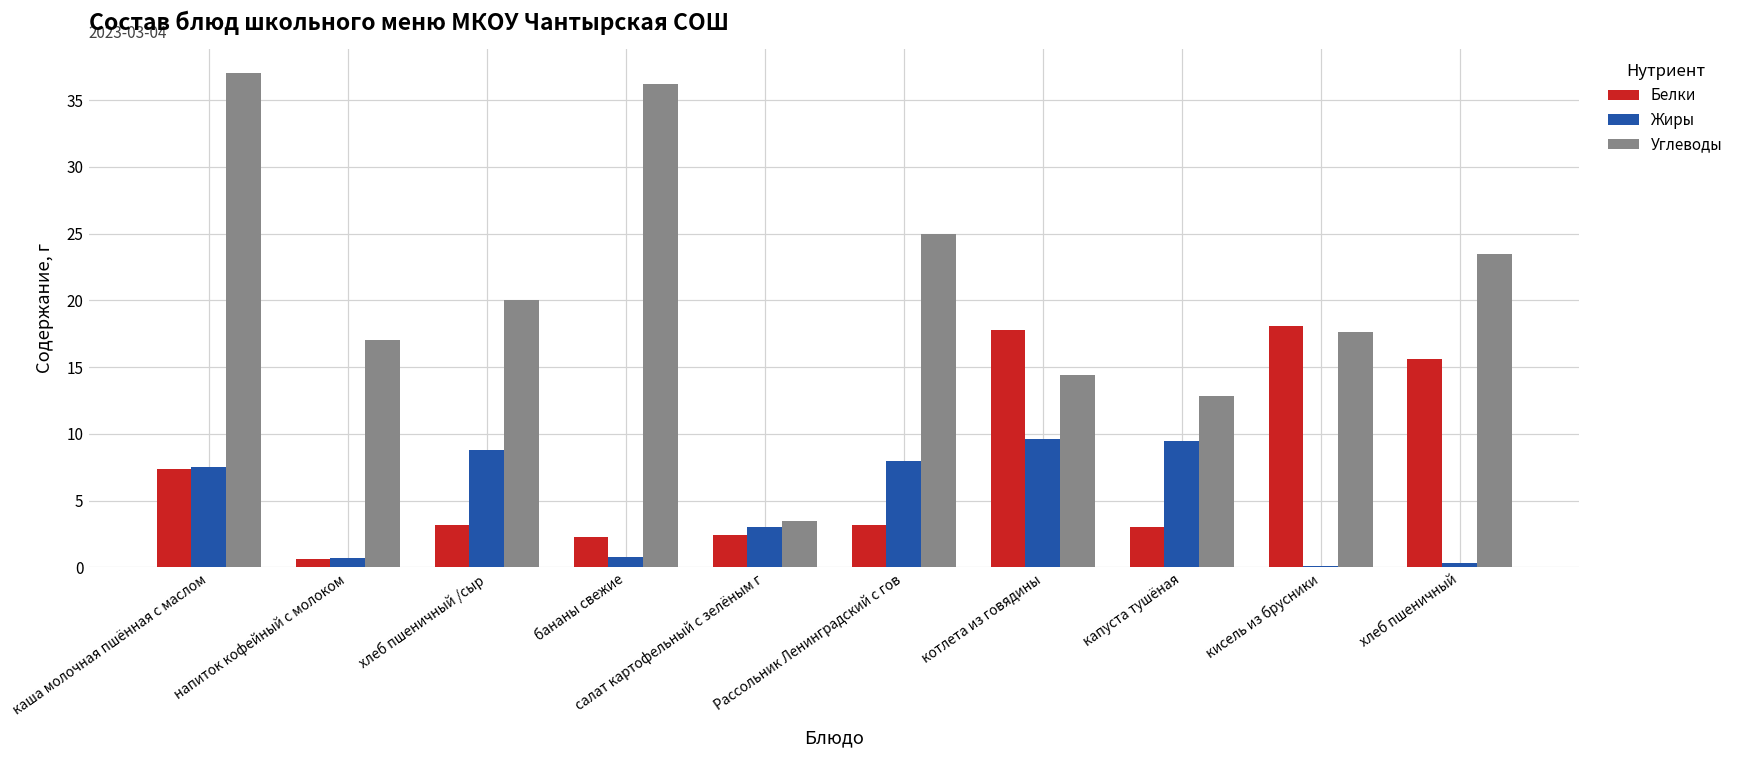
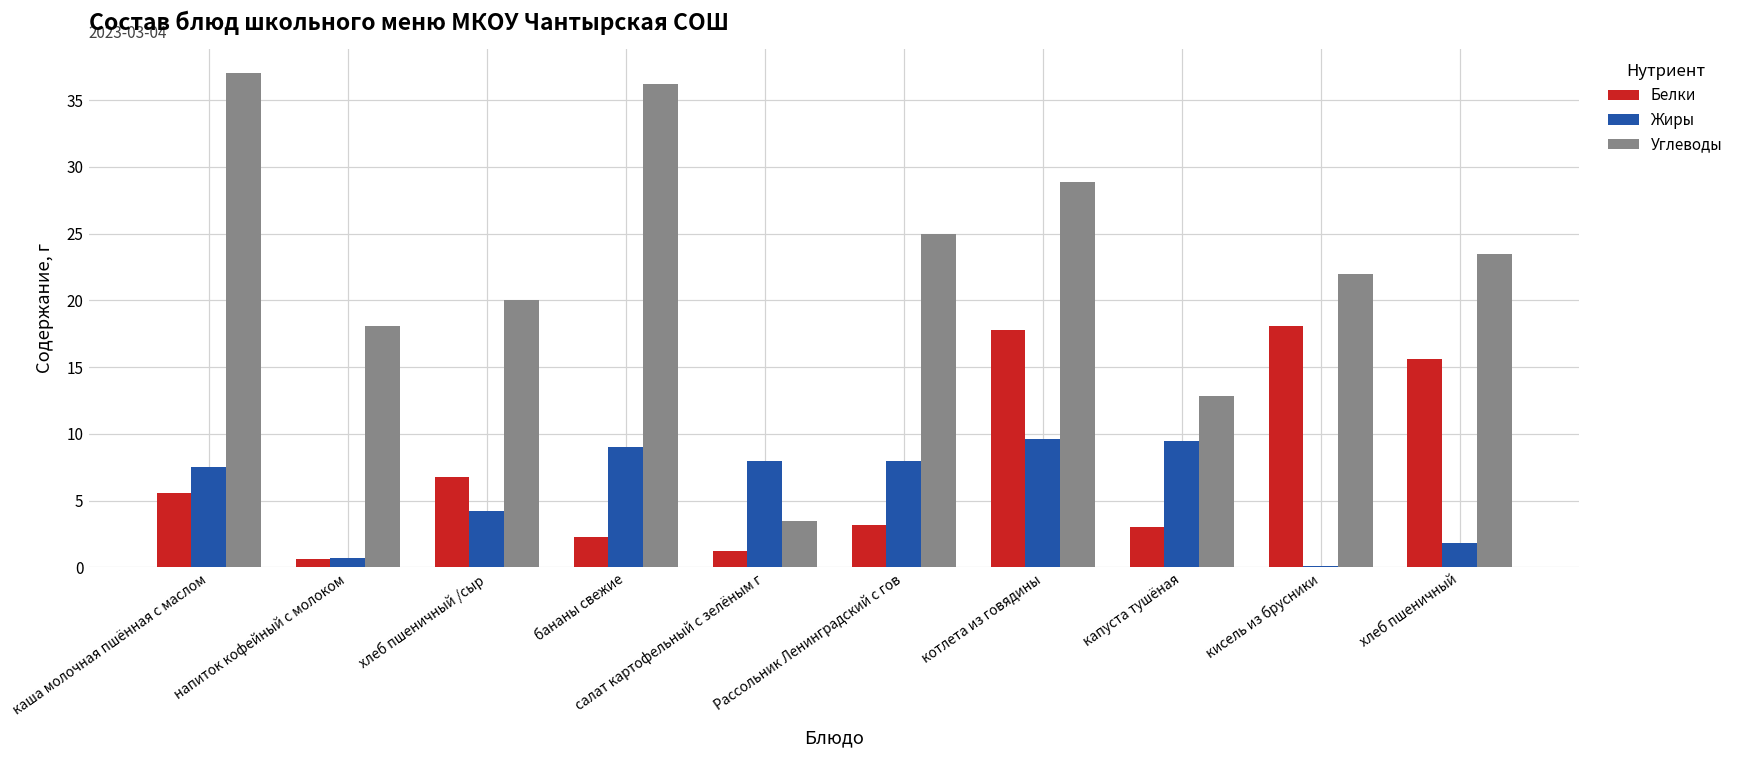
  {
    "Белки": {
-     "каша молочная пшённая с маслом": 7.4,
+     "каша молочная пшённая с маслом": 5.6,
      "напиток кофейный с молоком": 0.6,
-     "хлеб пшеничный /сыр": 3.2,
+     "хлеб пшеничный /сыр": 6.8,
      "бананы свежие": 2.3,
-     "салат картофельный с зелёным г": 2.5,
+     "салат картофельный с зелёным г": 1.2,
      "Рассольник Ленинградский с гов": 3.2,
      "котлета из говядины": 17.8,
      "капуста тушёная": 3.0,
      "кисель из брусники": 18.1,
      "хлеб пшеничный": 15.6
    },
    "Жиры": {
      "каша молочная пшённая с маслом": 7.5,
      "напиток кофейный с молоком": 0.7,
-     "хлеб пшеничный /сыр": 8.8,
-     "бананы свежие": 0.8,
-     "салат картофельный с зелёным г": 3.0,
+     "хлеб пшеничный /сыр": 4.2,
+     "бананы свежие": 9.0,
+     "салат картофельный с зелёным г": 8.0,
      "Рассольник Ленинградский с гов": 8.0,
      "котлета из говядины": 9.6,
      "капуста тушёная": 9.5,
-     "хлеб пшеничный": 0.3
+     "хлеб пшеничный": 1.8
    },
    "Углеводы": {
      "каша молочная пшённая с маслом": 37.0,
-     "напиток кофейный с молоком": 17.0,
+     "напиток кофейный с молоком": 18.1,
      "хлеб пшеничный /сыр": 20.0,
      "бананы свежие": 36.2,
      "салат картофельный с зелёным г": 3.5,
      "Рассольник Ленинградский с гов": 25.0,
-     "котлета из говядины": 14.4,
+     "котлета из говядины": 28.9,
      "капуста тушёная": 12.8,
-     "кисель из брусники": 17.6,
+     "кисель из брусники": 22.0,
      "хлеб пшеничный": 23.5
    }
  }
